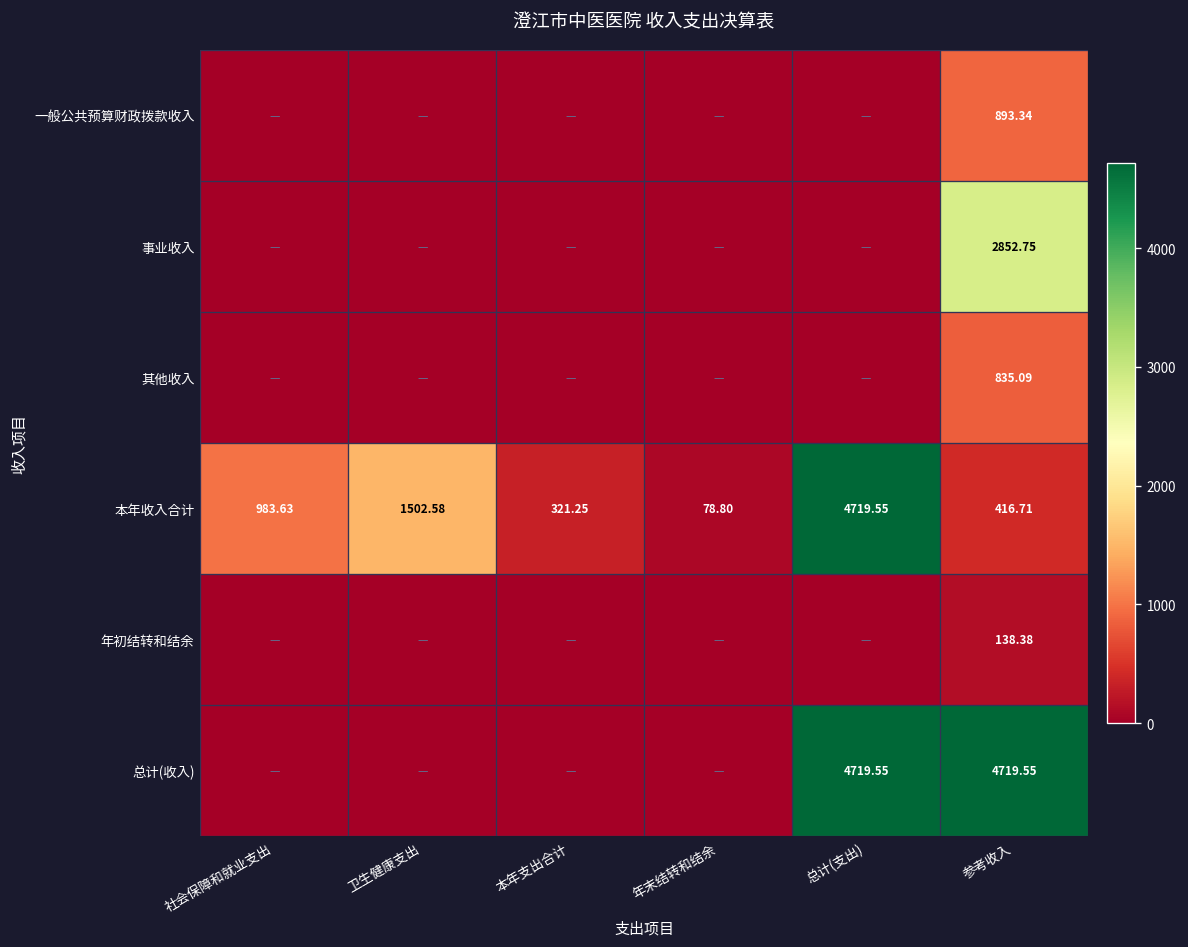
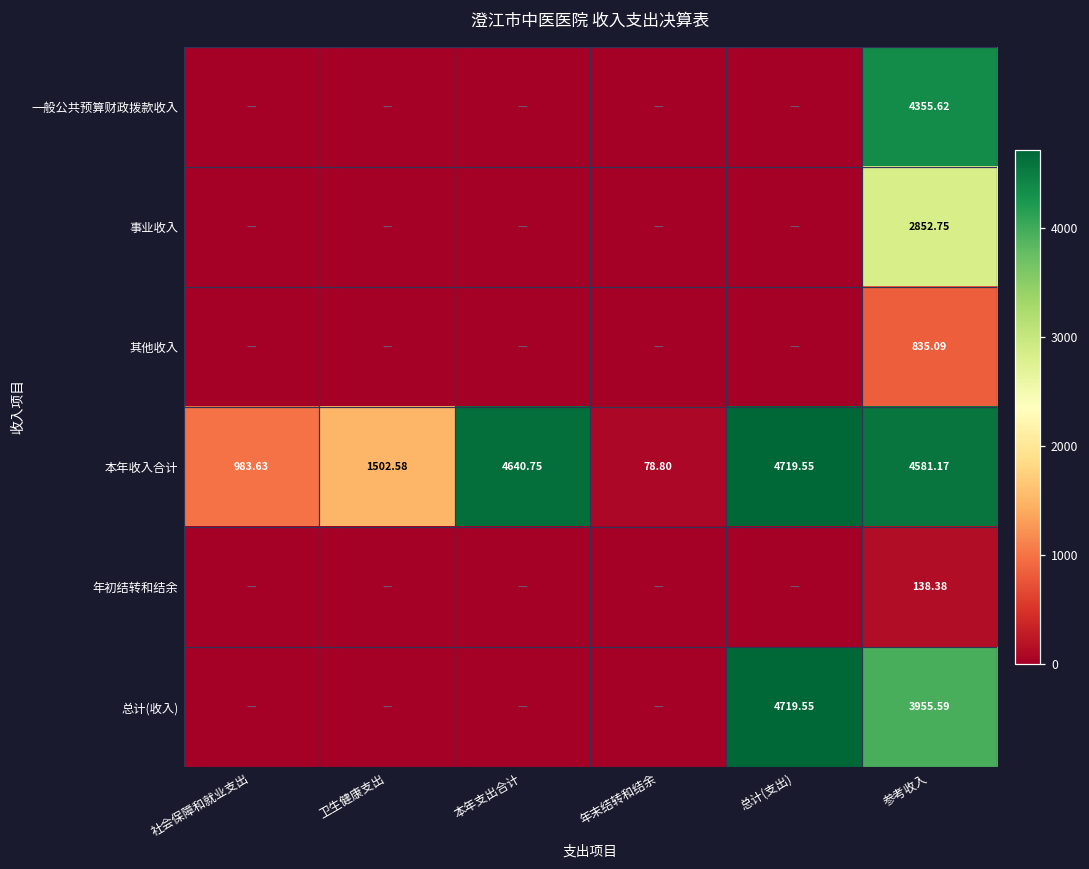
  {
    "一般公共预算财政拨款收入": {
-     "参考收入": 893.34
+     "参考收入": 4355.62
    },
    "事业收入": {
      "参考收入": 2852.75
    },
    "其他收入": {
      "参考收入": 835.09
    },
    "本年收入合计": {
      "社会保障和就业支出": 983.63,
      "卫生健康支出": 1502.58,
-     "本年支出合计": 321.25,
+     "本年支出合计": 4640.75,
      "年末结转和结余": 78.80,
      "总计(支出)": 4719.55,
-     "参考收入": 416.71
+     "参考收入": 4581.17
    },
    "年初结转和结余": {
      "参考收入": 138.38
    },
    "总计(收入)": {
      "总计(支出)": 4719.55,
-     "参考收入": 4719.55
+     "参考收入": 3955.59
    }
  }
